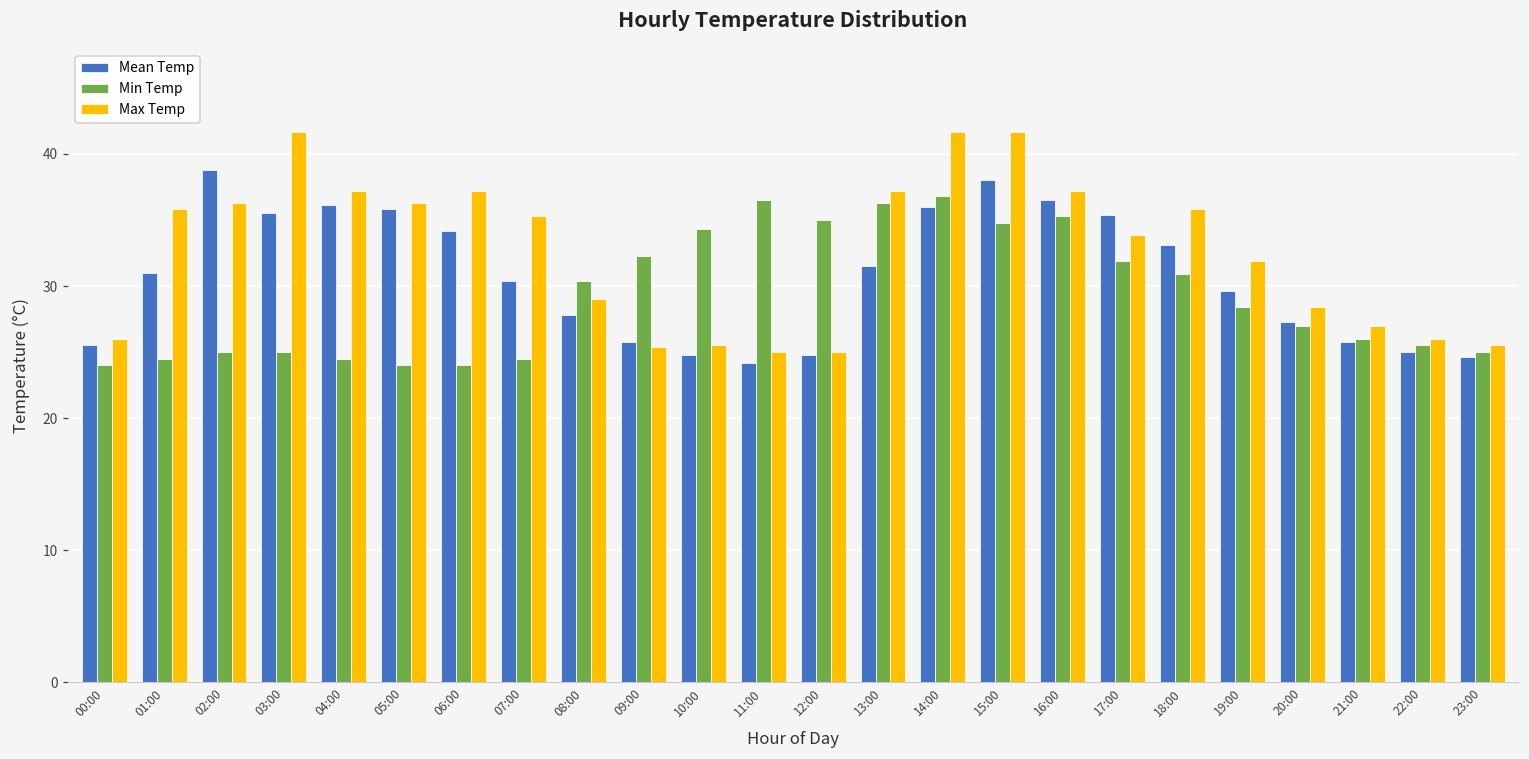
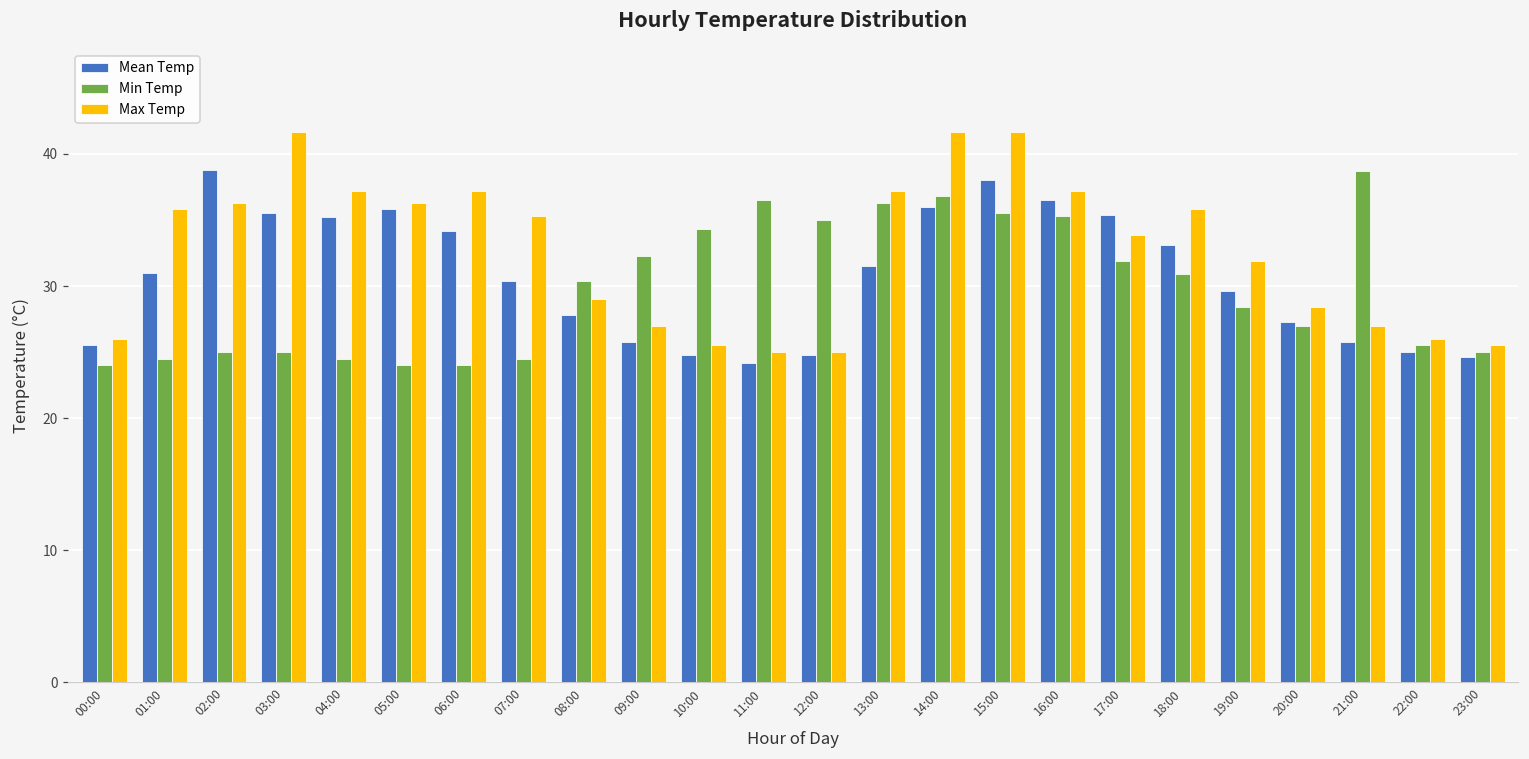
  {
    "Mean Temp": {
      "00:00": 25.5,
      "01:00": 31.0,
      "02:00": 38.8,
      "03:00": 35.5,
-     "04:00": 36.1,
+     "04:00": 35.2,
      "05:00": 35.8,
      "06:00": 34.2,
      "07:00": 30.4,
      "08:00": 27.8,
      "09:00": 25.8,
      "10:00": 24.8,
      "11:00": 24.2,
      "12:00": 24.8,
      "13:00": 31.5,
      "14:00": 36.0,
      "15:00": 38.0,
      "16:00": 36.5,
      "17:00": 35.4,
      "18:00": 33.1,
      "19:00": 29.6,
      "20:00": 27.3,
      "21:00": 25.8,
      "22:00": 25.0,
      "23:00": 24.6
    },
    "Min Temp": {
      "00:00": 24.0,
      "01:00": 24.5,
      "02:00": 25.0,
      "03:00": 25.0,
      "04:00": 24.5,
      "05:00": 24.0,
      "06:00": 24.0,
      "07:00": 24.5,
      "08:00": 30.4,
      "09:00": 32.3,
      "10:00": 34.3,
      "11:00": 36.5,
      "12:00": 35.0,
      "13:00": 36.3,
      "14:00": 36.8,
-     "15:00": 34.8,
+     "15:00": 35.5,
      "16:00": 35.3,
      "17:00": 31.9,
      "18:00": 30.9,
      "19:00": 28.4,
      "20:00": 27.0,
-     "21:00": 26.0,
+     "21:00": 38.7,
      "22:00": 25.5,
      "23:00": 25.0
    },
    "Max Temp": {
      "00:00": 26.0,
      "01:00": 35.8,
      "02:00": 36.3,
      "03:00": 41.7,
      "04:00": 37.2,
      "05:00": 36.3,
      "06:00": 37.2,
      "07:00": 35.3,
      "08:00": 29.0,
-     "09:00": 25.4,
+     "09:00": 27.0,
      "10:00": 25.5,
      "11:00": 25.0,
      "12:00": 25.0,
      "13:00": 37.2,
      "14:00": 41.7,
      "15:00": 41.7,
      "16:00": 37.2,
      "17:00": 33.9,
      "18:00": 35.8,
      "19:00": 31.9,
      "20:00": 28.4,
      "21:00": 27.0,
      "22:00": 26.0,
      "23:00": 25.5
    }
  }
